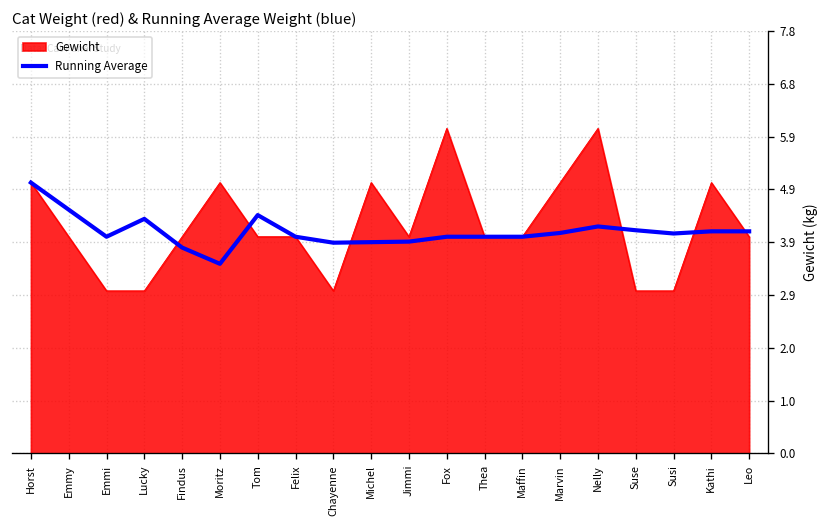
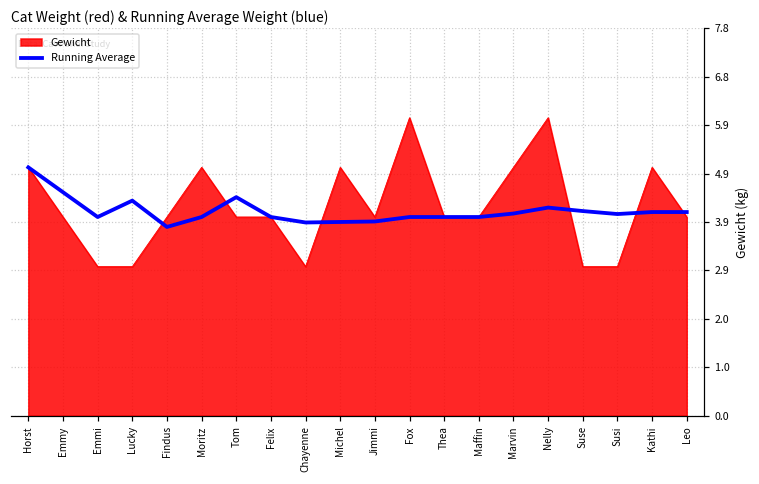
  {
    "Gewicht": {
      "Emmy": 4.0,
      "Emmi": 3.0,
      "Lucky": 3.0,
      "Findus": 4.0,
      "Moritz": 5.0,
      "Tom": 4.0,
      "Chayenne": 3.0,
      "Michel": 5.0,
      "Jimmi": 4.0,
      "Fox": 6.0,
      "Marvin": 5.0,
      "Nelly": 6.0,
      "Suse": 3.0,
      "Susi": 3.0,
      "Kathi": 5.0,
      "Leo": 4.0
    },
    "Running Average": {
      "Emmy": 4.5,
      "Emmi": 4.0,
      "Lucky": 4.3,
      "Findus": 3.8,
-     "Moritz": 3.5,
+     "Moritz": 4.0,
      "Tom": 4.4,
      "Chayenne": 3.9,
      "Michel": 3.9,
      "Jimmi": 3.9,
      "Fox": 4.0,
      "Marvin": 4.1,
      "Nelly": 4.2,
      "Suse": 4.1,
      "Susi": 4.1,
      "Kathi": 4.1,
      "Leo": 4.1
    }
  }
